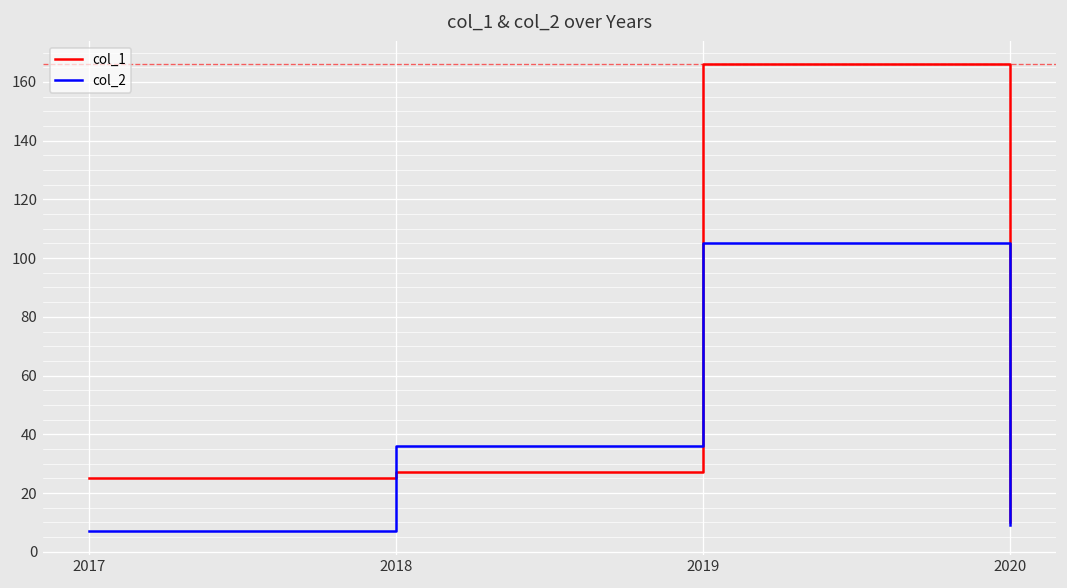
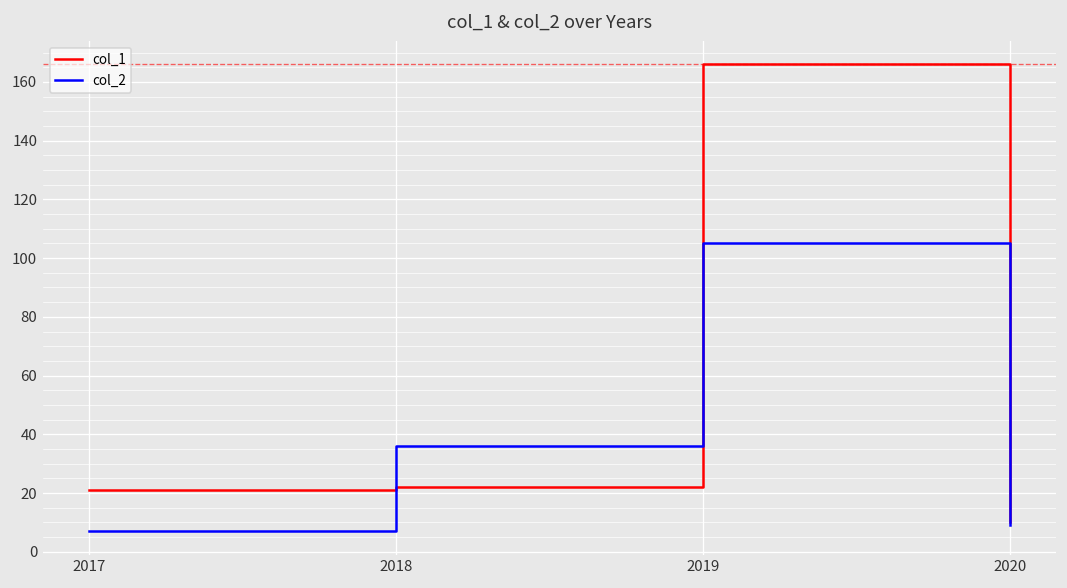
  {
    "col_1": {
-     "2017": 25,
-     "2018": 27,
+     "2017": 21,
+     "2018": 22,
      "2019": 166
    },
    "col_2": {
      "2017": 7,
      "2018": 36,
      "2019": 105
    }
  }
